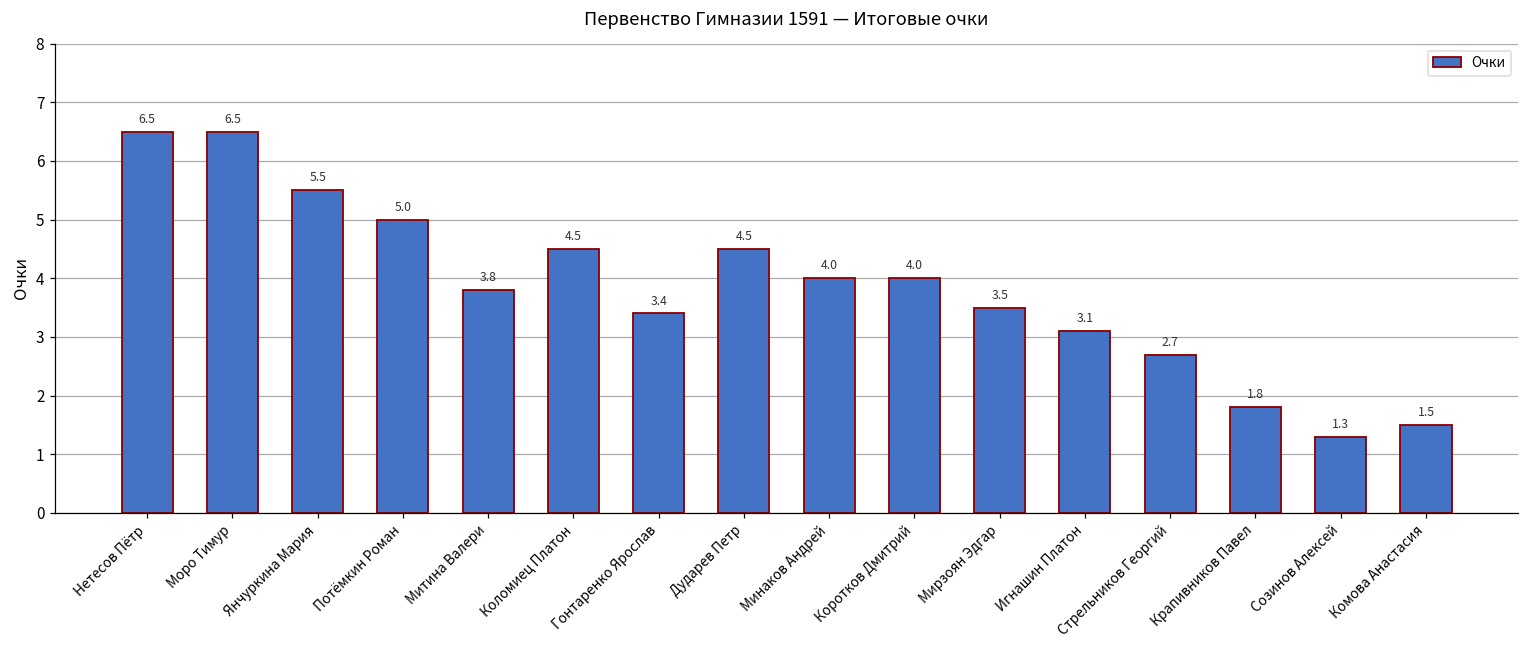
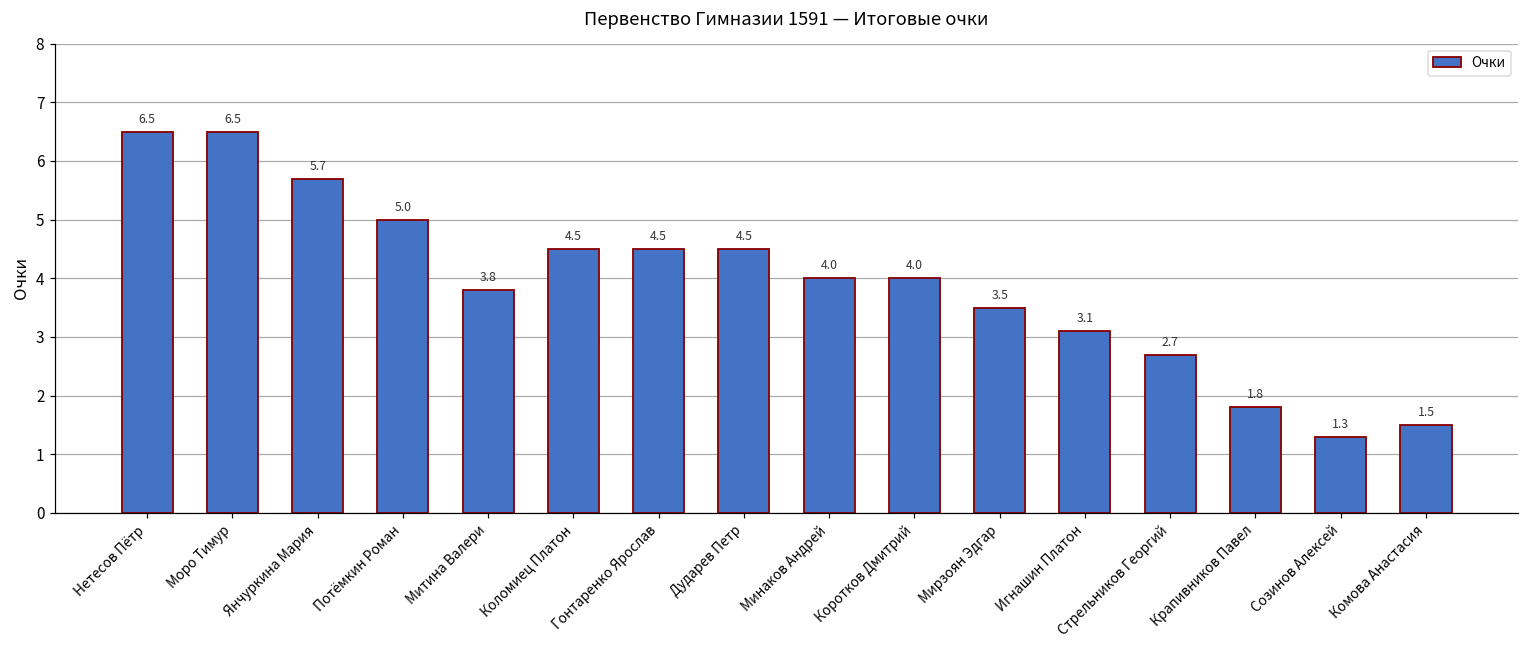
  {
    "Нетесов Пётр": 6.5,
    "Моро Тимур": 6.5,
-   "Янчуркина Мария": 5.5,
+   "Янчуркина Мария": 5.7,
    "Потёмкин Роман": 5.0,
    "Митина Валери": 3.8,
    "Коломиец Платон": 4.5,
-   "Гонтаренко Ярослав": 3.4,
+   "Гонтаренко Ярослав": 4.5,
    "Дударев Петр": 4.5,
    "Минаков Андрей": 4.0,
    "Коротков Дмитрий": 4.0,
    "Мирзоян Эдгар": 3.5,
    "Игнашин Платон": 3.1,
    "Стрельников Георгий": 2.7,
    "Крапивников Павел": 1.8,
    "Созинов Алексей": 1.3,
    "Комова Анастасия": 1.5
  }
